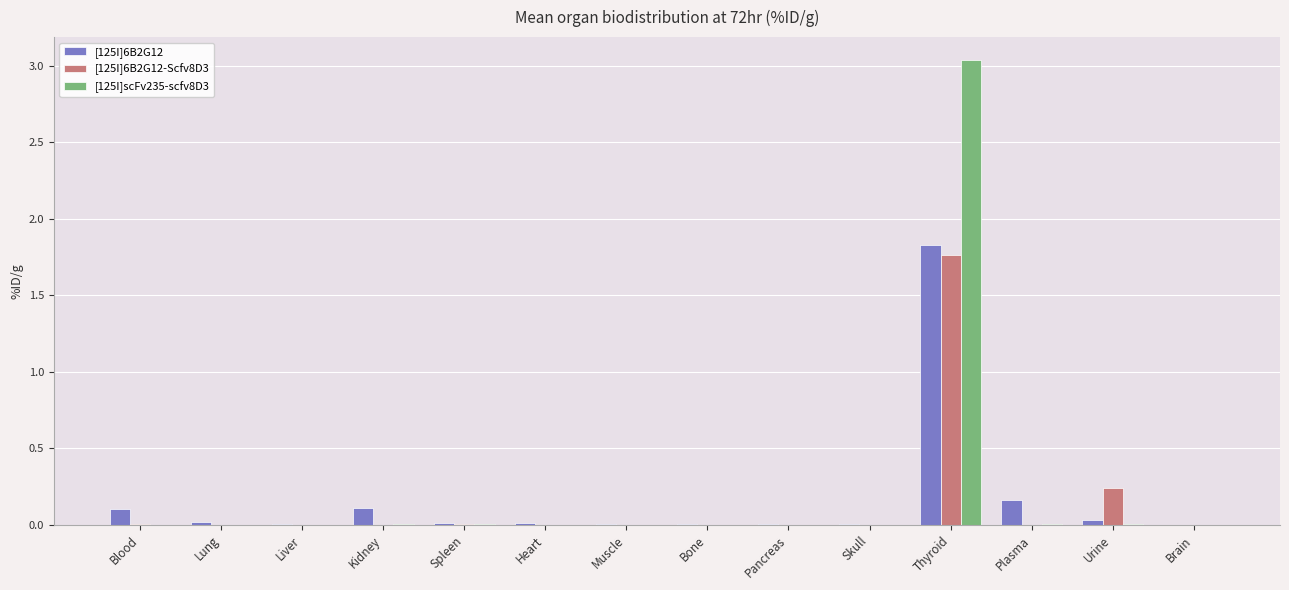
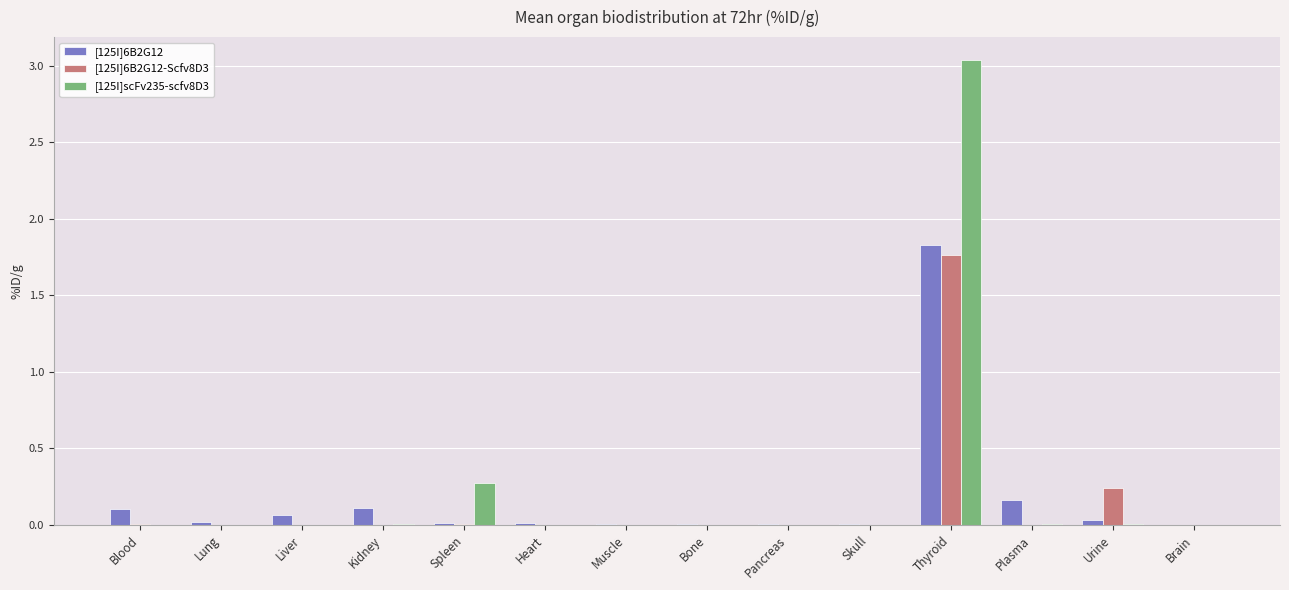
  {
    "[125I]6B2G12": {
      "Blood": 0.10,
      "Lung": 0.02,
-     "Liver": 0.00,
+     "Liver": 0.06,
      "Kidney": 0.11,
      "Thyroid": 1.83,
      "Plasma": 0.16,
      "Urine": 0.03
    },
    "[125I]6B2G12-Scfv8D3": {
      "Thyroid": 1.76,
      "Urine": 0.24
    },
    "[125I]scFv235-scfv8D3": {
-     "Spleen": 0.00,
+     "Spleen": 0.27,
      "Thyroid": 3.04
    }
  }
